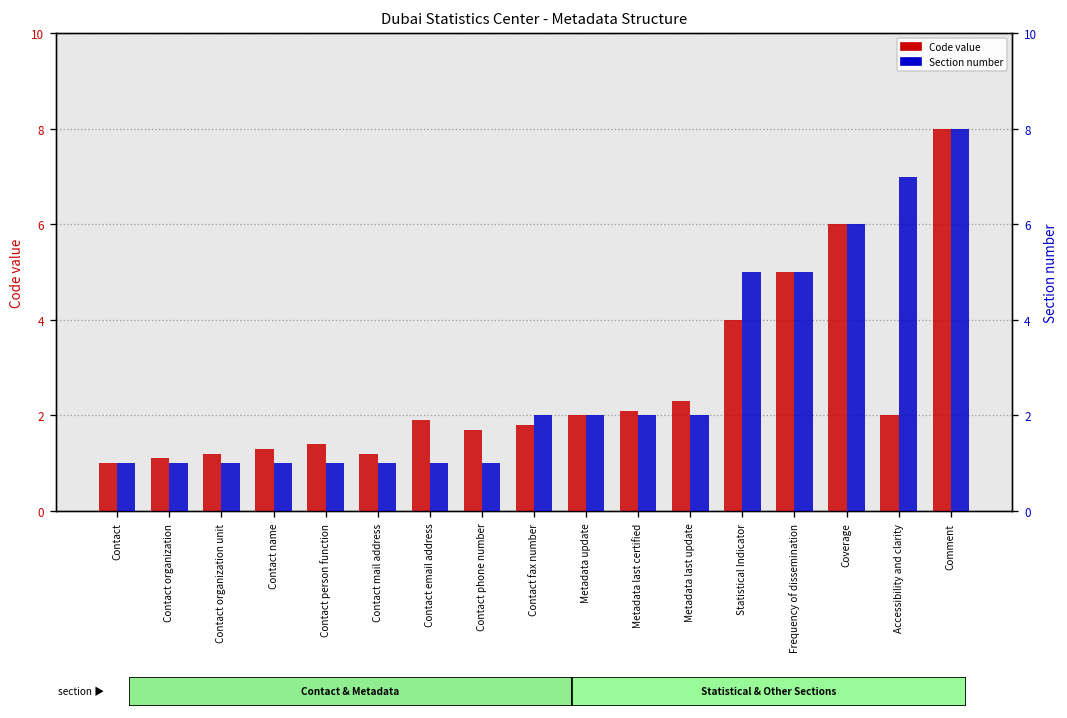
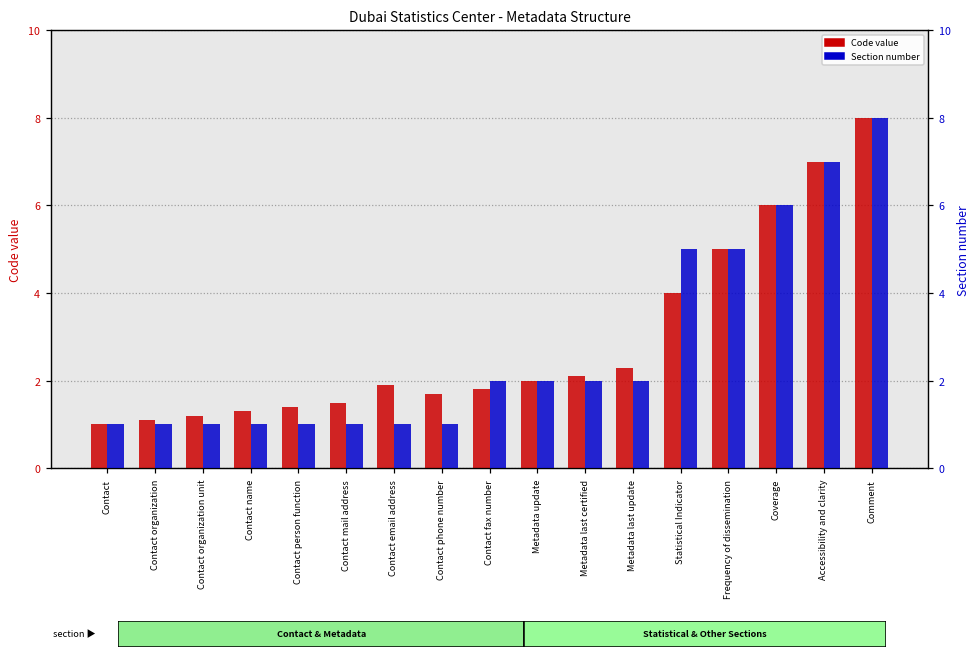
  {
    "Code value": {
      "Contact": 1.0,
      "Contact organization": 1.1,
      "Contact organization unit": 1.2,
      "Contact name": 1.3,
      "Contact person function": 1.4,
-     "Contact mail address": 1.2,
+     "Contact mail address": 1.5,
      "Contact email address": 1.9,
      "Contact phone number": 1.7,
      "Contact fax number": 1.8,
      "Metadata update": 2.0,
      "Metadata last certified": 2.1,
      "Metadata last update": 2.3,
      "Statistical Indicator": 4.0,
      "Frequency of dissemination": 5.0,
      "Coverage": 6.0,
-     "Accessibility and clarity": 2,
+     "Accessibility and clarity": 7,
      "Comment": 8.0
    },
    "Section number": {
      "Contact": 1.0,
      "Contact organization": 1.0,
      "Contact organization unit": 1.0,
      "Contact name": 1.0,
      "Contact person function": 1.0,
      "Contact mail address": 1.0,
      "Contact email address": 1.0,
      "Contact phone number": 1.0,
      "Contact fax number": 2.0,
      "Metadata update": 2.0,
      "Metadata last certified": 2.0,
      "Metadata last update": 2.0,
      "Statistical Indicator": 5.0,
      "Frequency of dissemination": 5.0,
      "Coverage": 6.0,
      "Accessibility and clarity": 7.0,
      "Comment": 8.0
    }
  }
